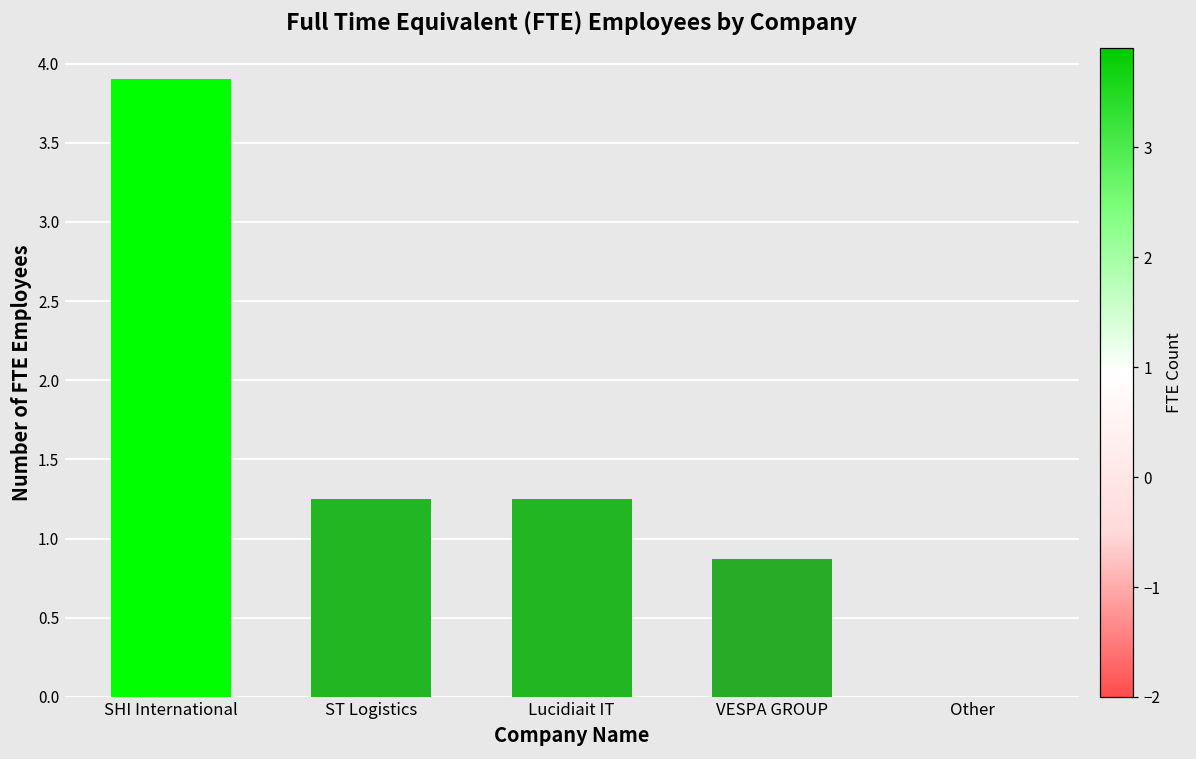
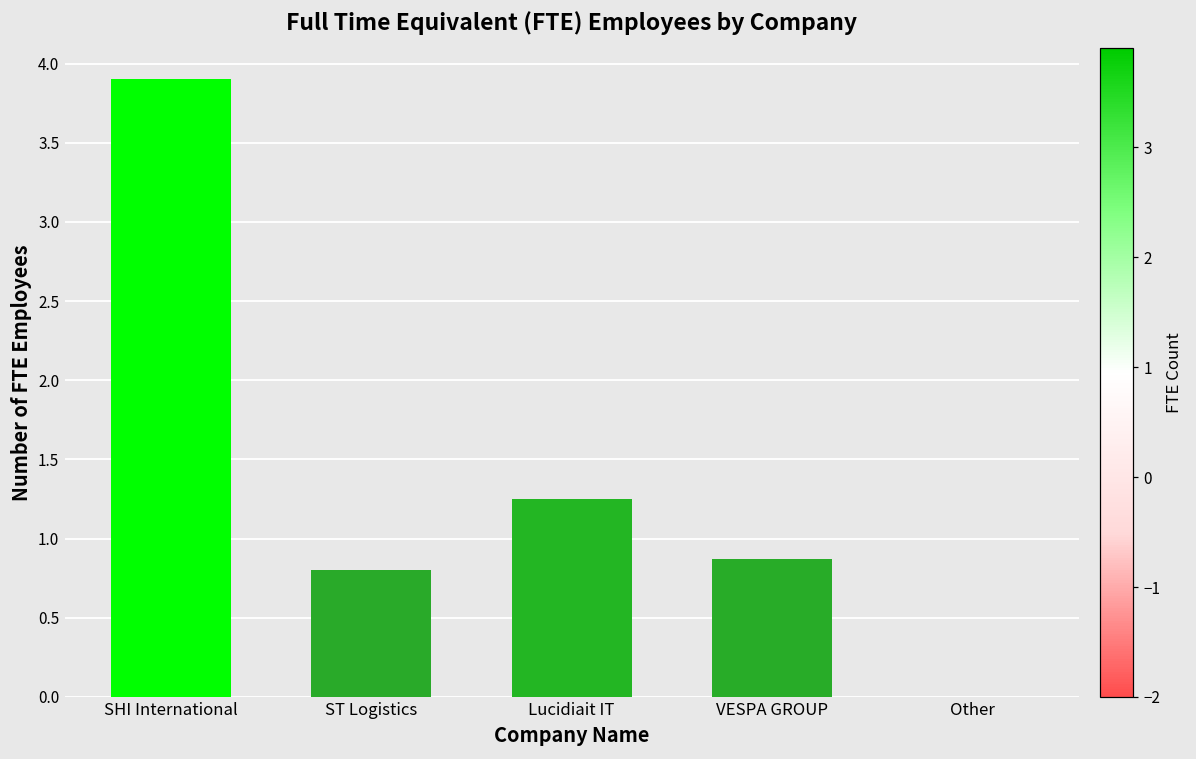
  {
    "SHI International": 3.90,
-   "ST Logistics": 1.25,
+   "ST Logistics": 0.80,
    "Lucidiait IT": 1.25,
    "VESPA GROUP": 0.87,
    "Other": 0.00
  }
